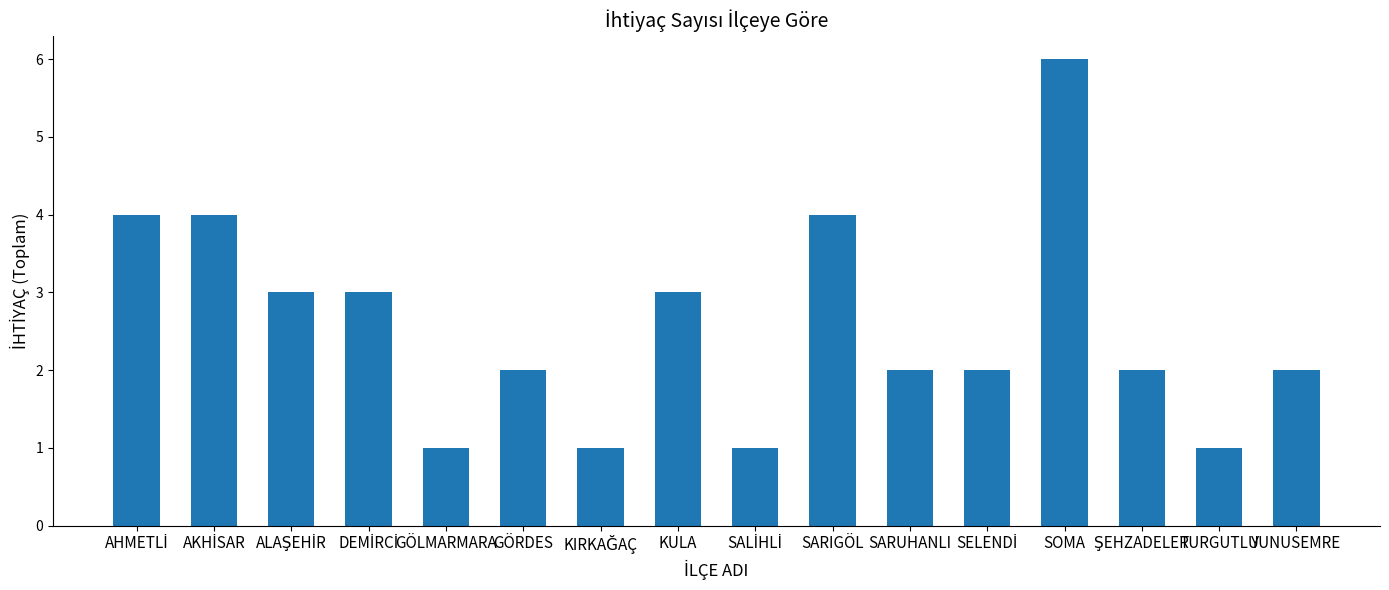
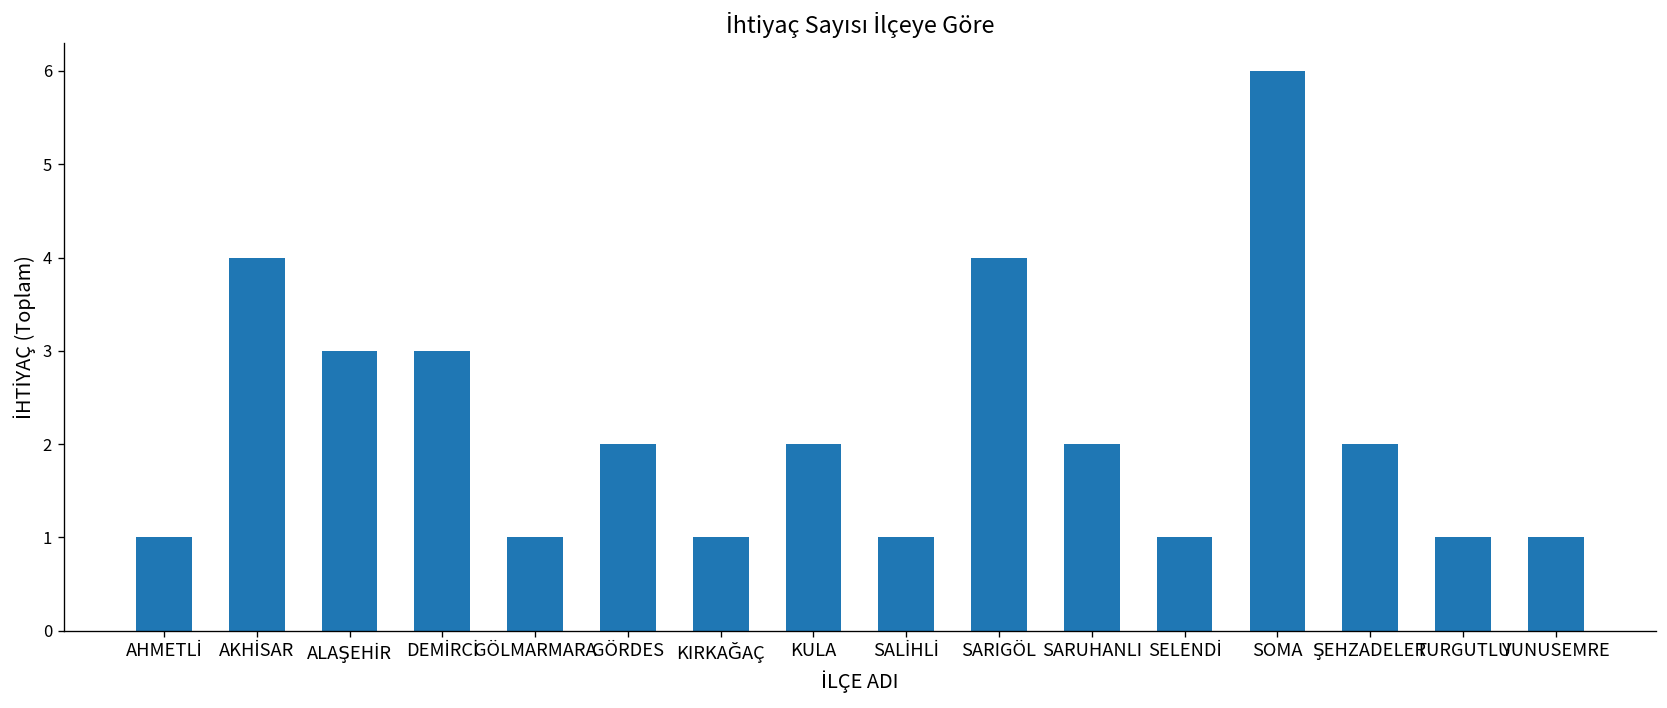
  {
-   "AHMETLİ": 4,
+   "AHMETLİ": 1,
    "AKHİSAR": 4,
    "ALAŞEHİR": 3,
    "DEMİRCİ": 3,
    "GÖLMARMARA": 1,
    "GÖRDES": 2,
    "KIRKAĞAÇ": 1,
-   "KULA": 3,
+   "KULA": 2,
    "SALİHLİ": 1,
    "SARIGÖL": 4,
    "SARUHANLI": 2,
-   "SELENDİ": 2,
+   "SELENDİ": 1,
    "SOMA": 6,
    "ŞEHZADELER": 2,
    "TURGUTLU": 1,
-   "YUNUSEMRE": 2
+   "YUNUSEMRE": 1
  }
